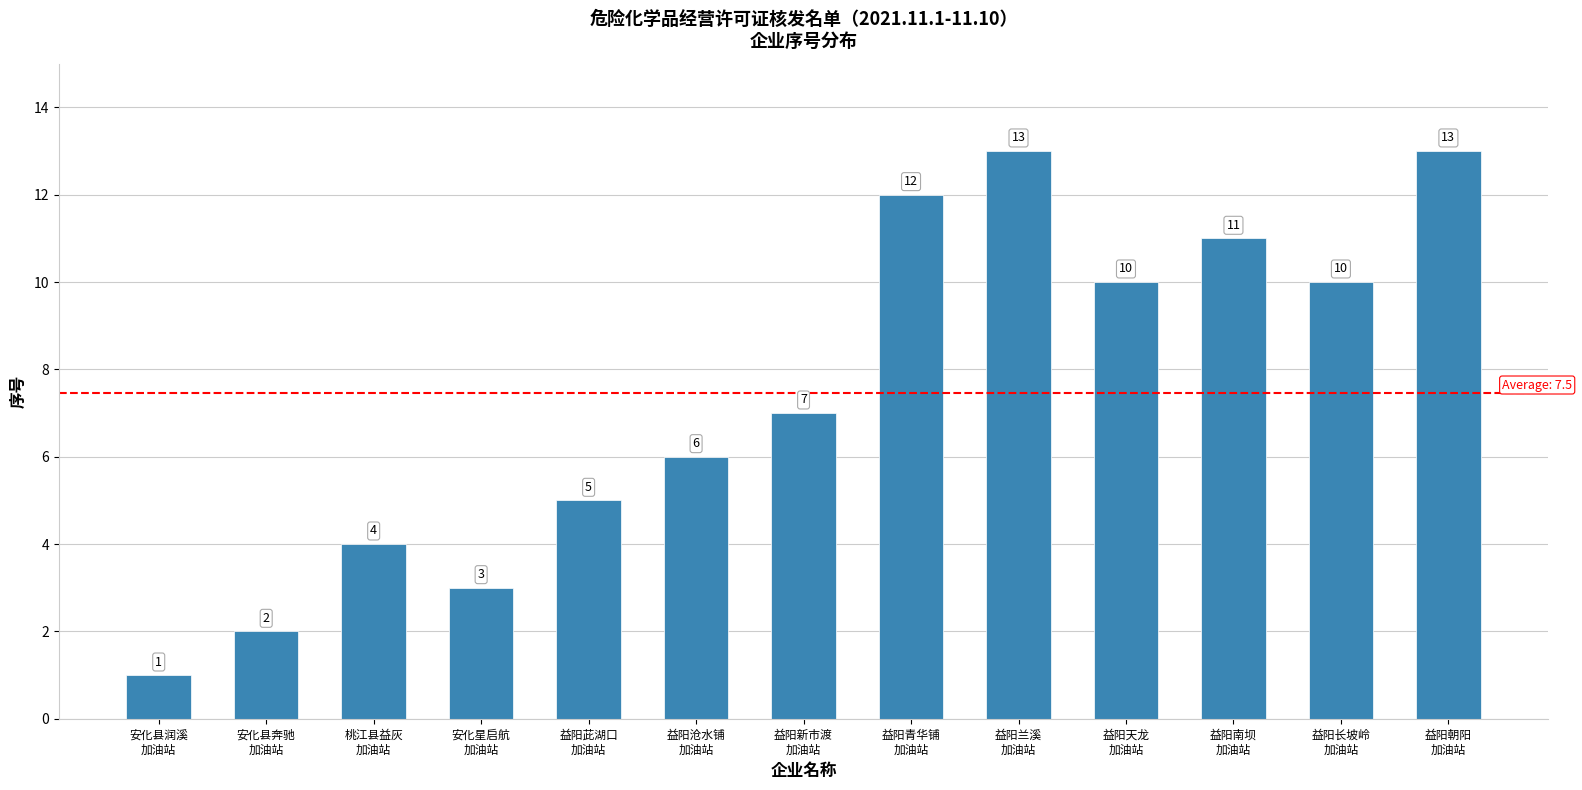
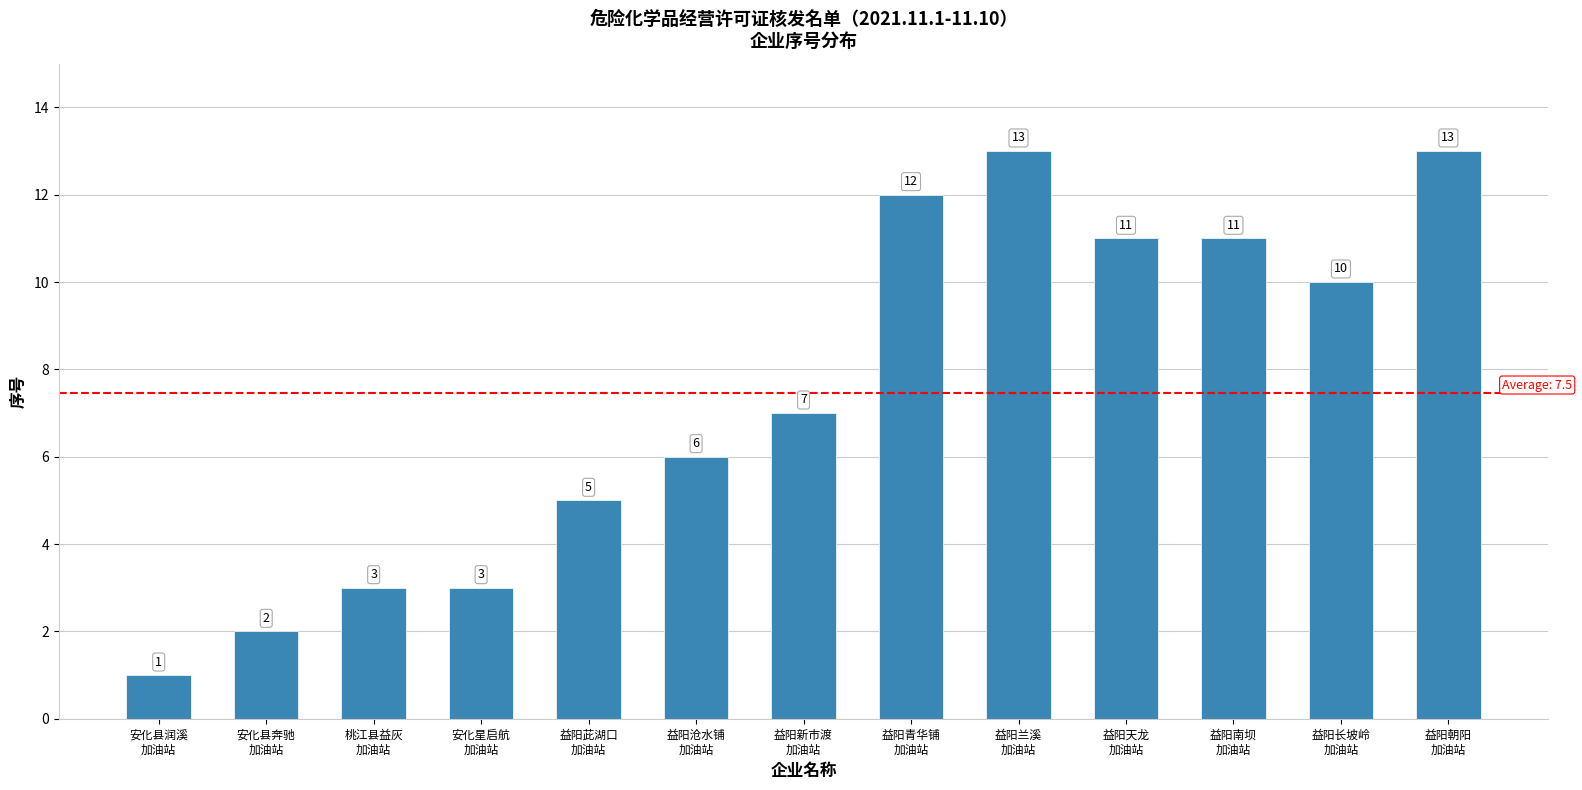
  {
-   "桃江县益灰 加油站": 4,
-   "益阳天龙 加油站": 10
+   "桃江县益灰 加油站": 3,
+   "益阳天龙 加油站": 11
  }
